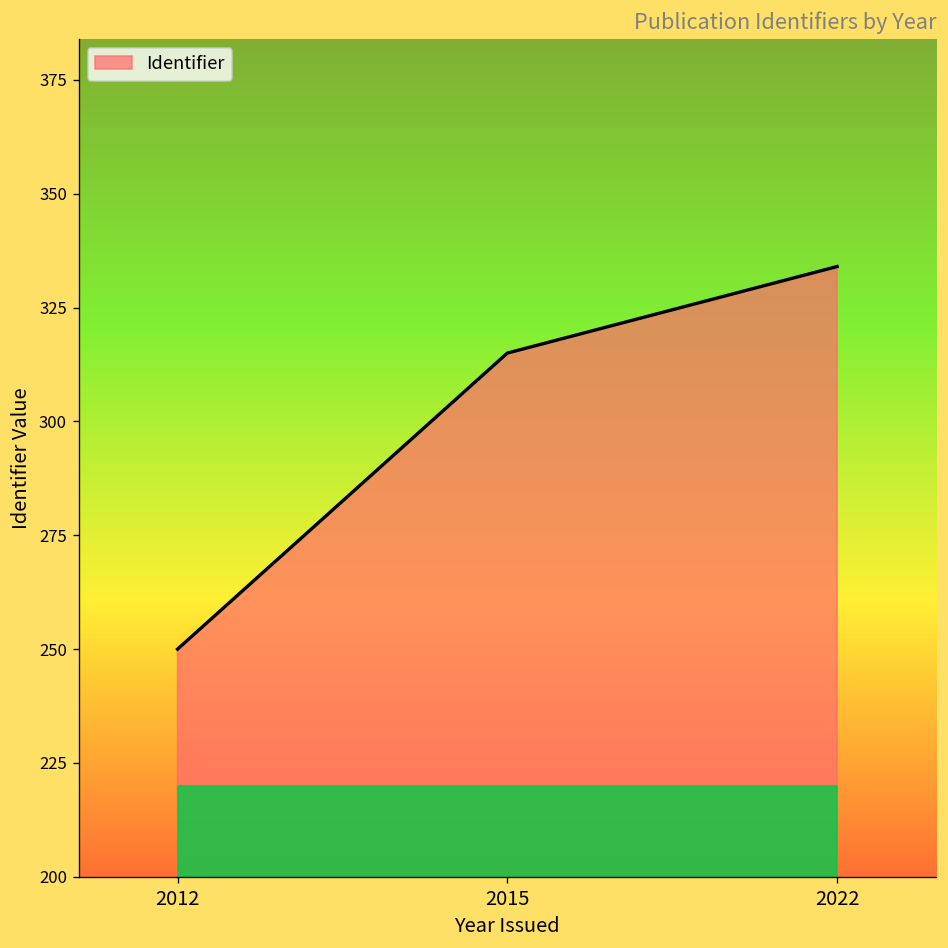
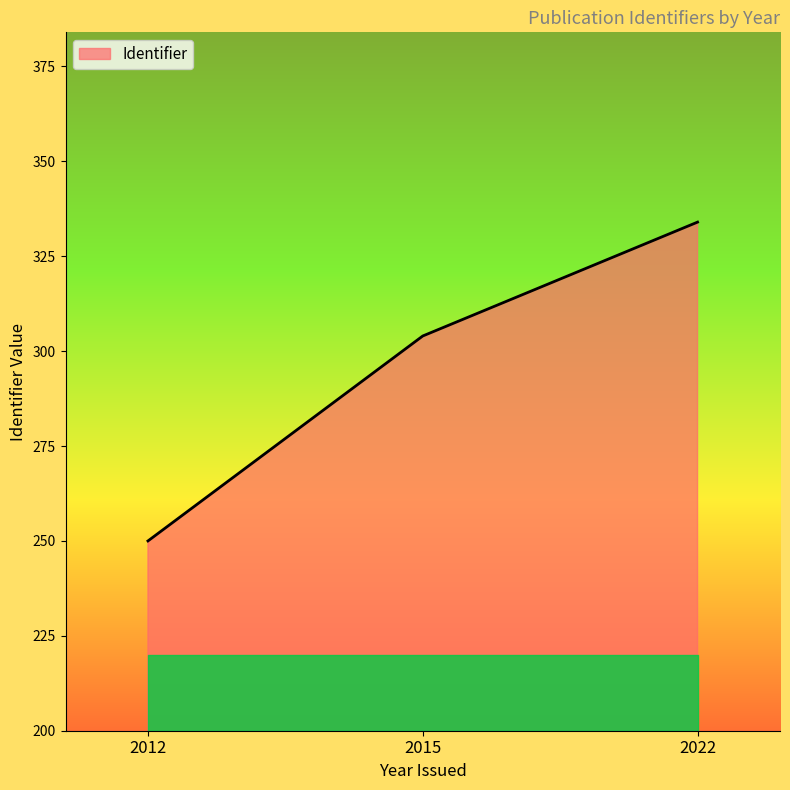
  {
    "Identifier": {
      "2012": 250,
-     "2015": 315,
+     "2015": 304,
      "2022": 334
    }
  }
